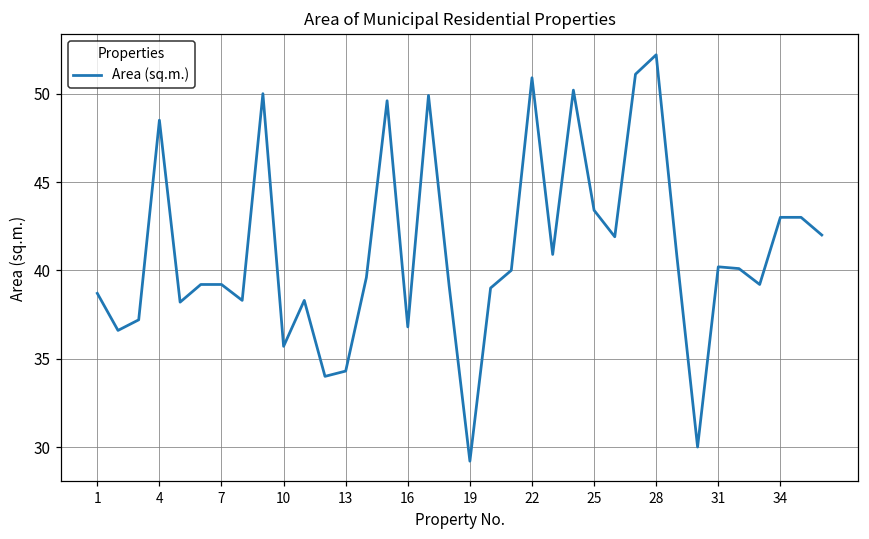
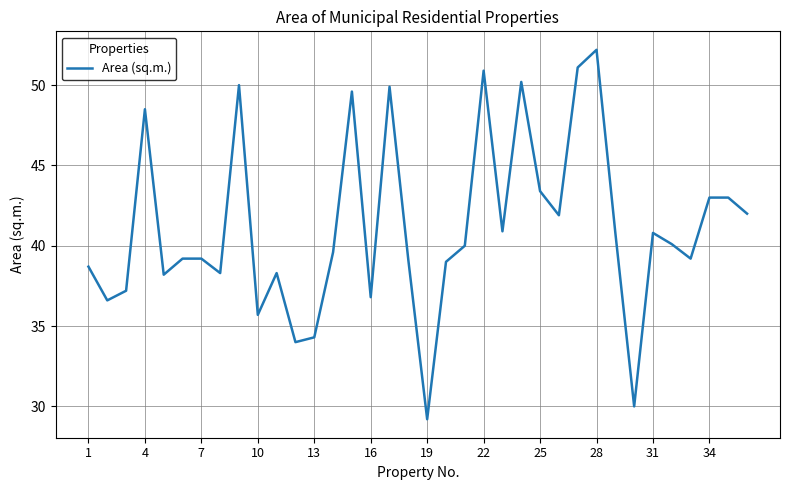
  {
    "1": 38.7,
    "4": 48.5,
    "7": 39.2,
    "10": 35.7,
    "13": 34.3,
    "16": 36.8,
    "19": 29.2,
    "22": 50.9,
    "25": 43.4,
    "28": 52.2,
-   "31": 40.2,
+   "31": 40.8,
    "34": 43.0
  }
